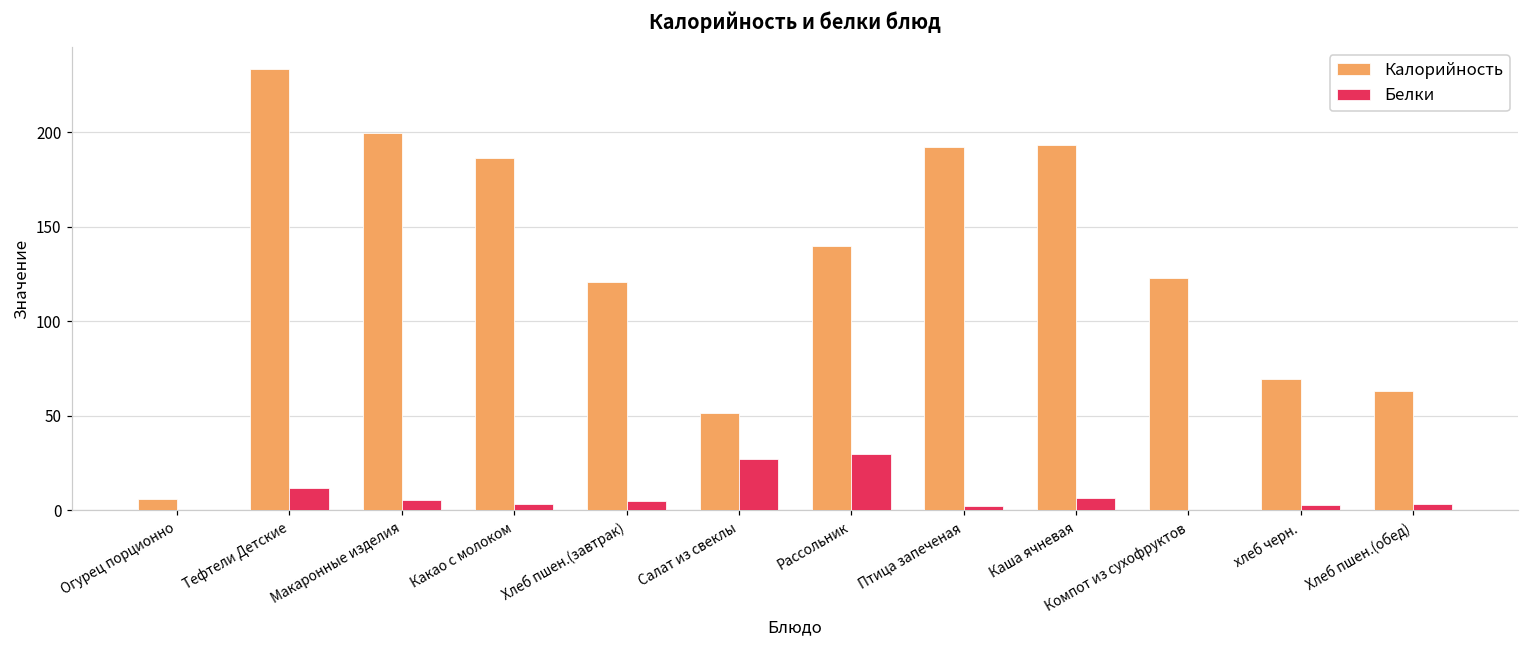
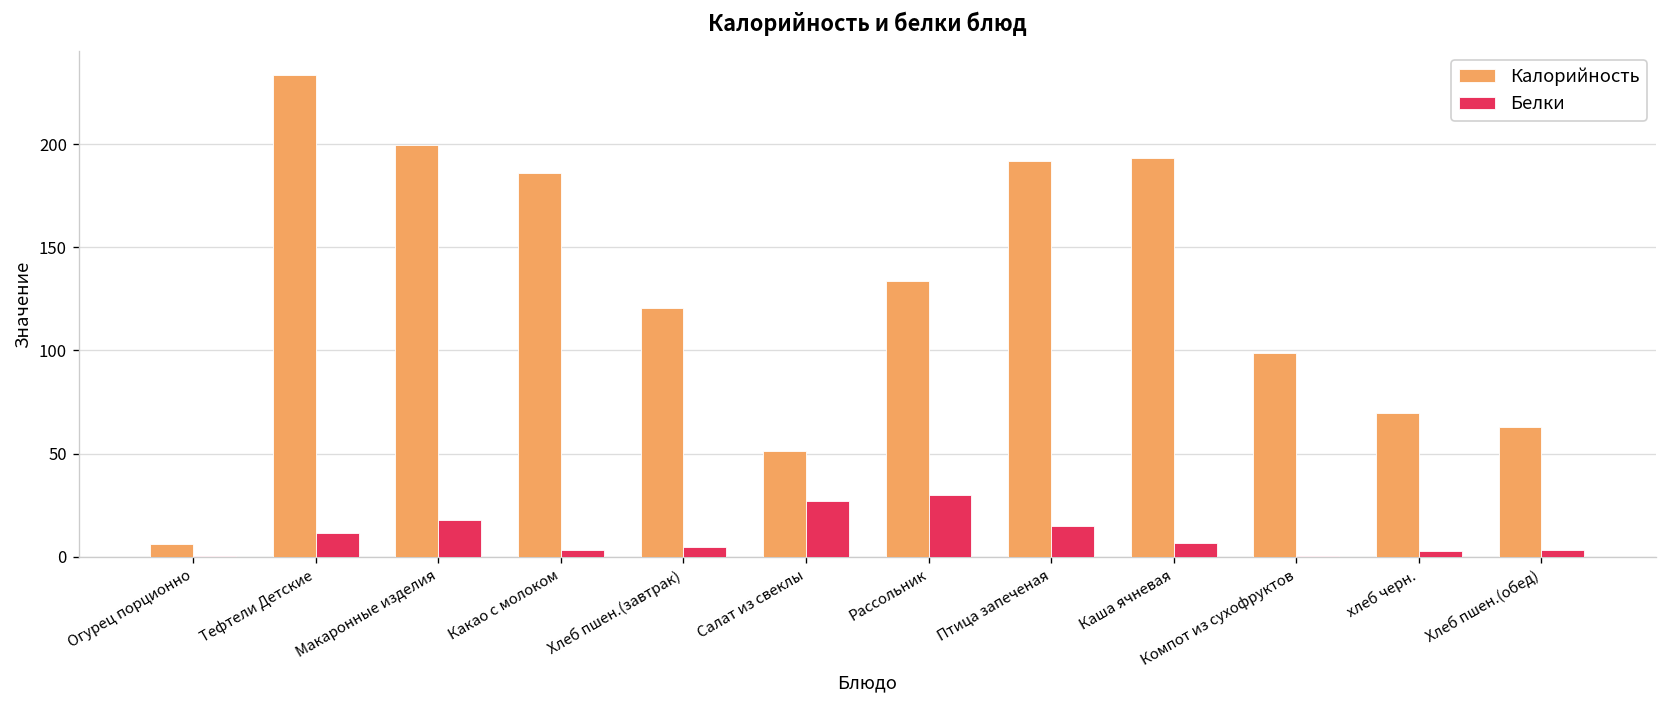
  {
    "Калорийность": {
      "Огурец порционно": 6,
      "Тефтели Детские": 233,
      "Макаронные изделия": 199,
      "Какао с молоком": 186,
      "Хлеб пшен.(завтрак)": 121,
      "Салат из свеклы": 51,
-     "Рассольник": 140,
+     "Рассольник": 134,
      "Птица запеченая": 192,
      "Каша ячневая": 193,
-     "Компот из сухофруктов": 123,
+     "Компот из сухофруктов": 99,
      "хлеб черн.": 70,
      "Хлеб пшен.(обед)": 63
    },
    "Белки": {
      "Тефтели Детские": 12,
-     "Макаронные изделия": 6,
+     "Макаронные изделия": 18,
      "Какао с молоком": 4,
      "Хлеб пшен.(завтрак)": 5,
      "Салат из свеклы": 27,
      "Рассольник": 30,
-     "Птица запеченая": 2,
+     "Птица запеченая": 15,
      "Каша ячневая": 7,
      "хлеб черн.": 3,
      "Хлеб пшен.(обед)": 3
    }
  }
